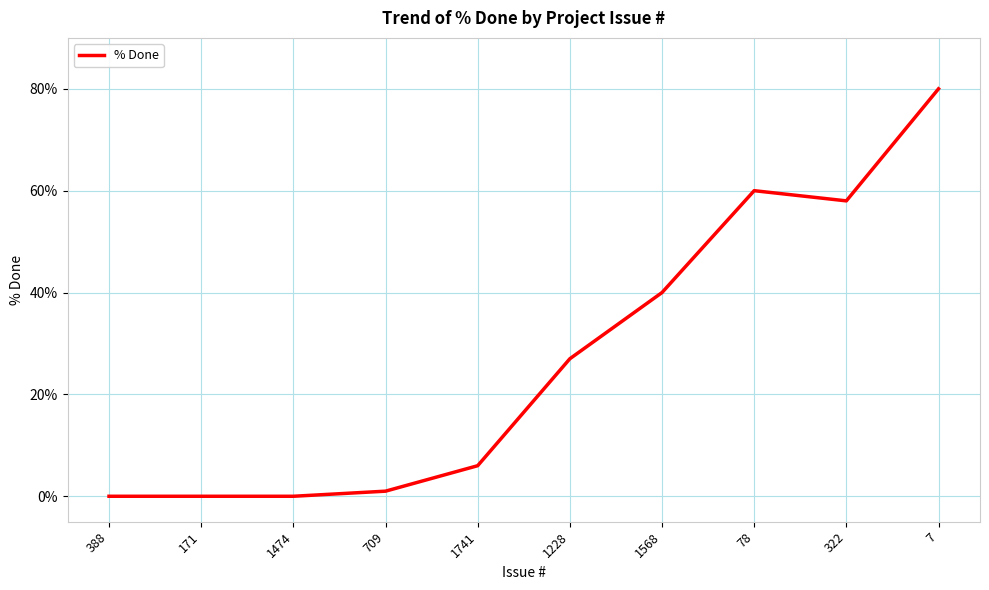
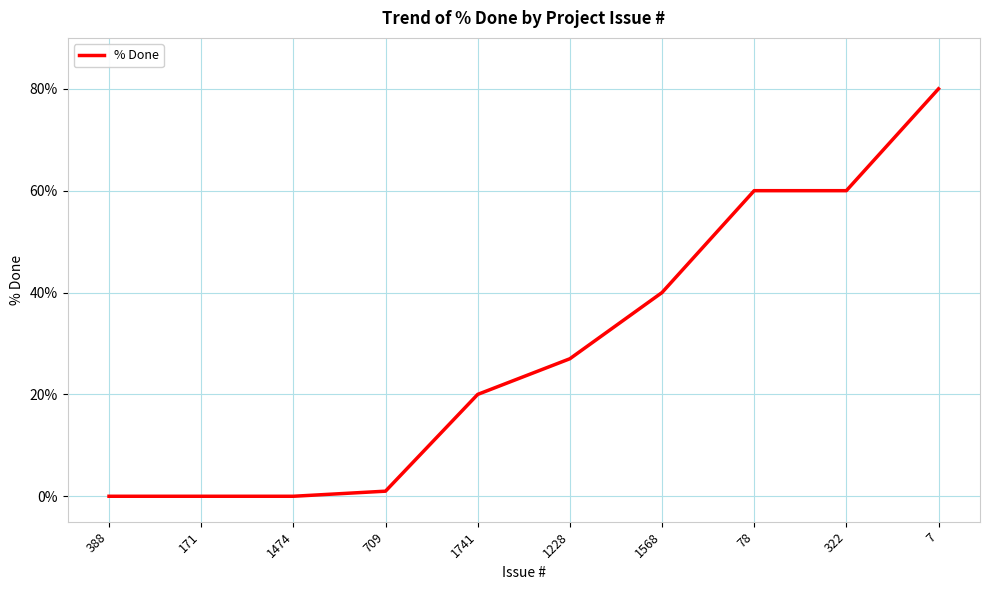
  {
    "388": "0%",
    "171": "0%",
    "1474": "0%",
    "709": "1%",
-   "1741": "6%",
+   "1741": "20%",
    "1228": "27%",
    "1568": "40%",
    "78": "60%",
-   "322": "58%",
+   "322": "60%",
    "7": "80%"
  }
